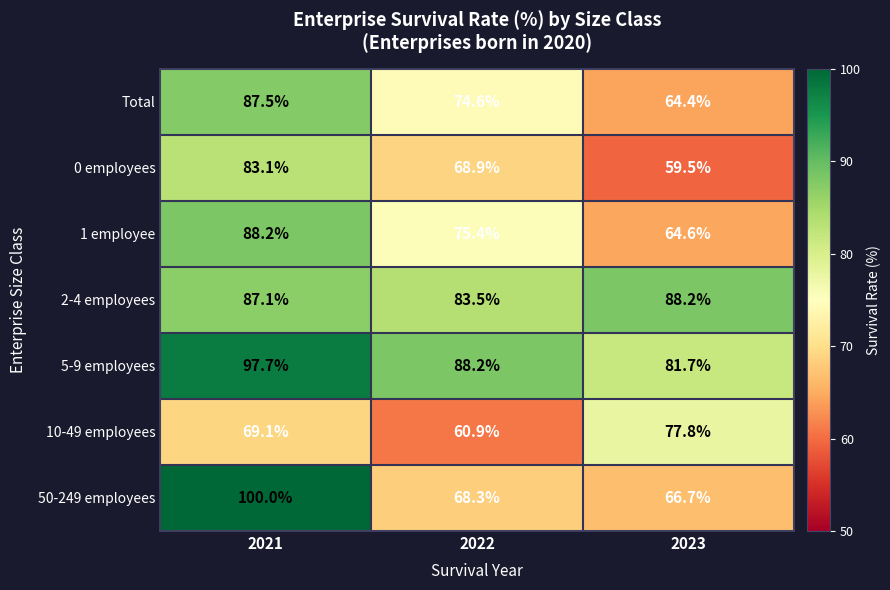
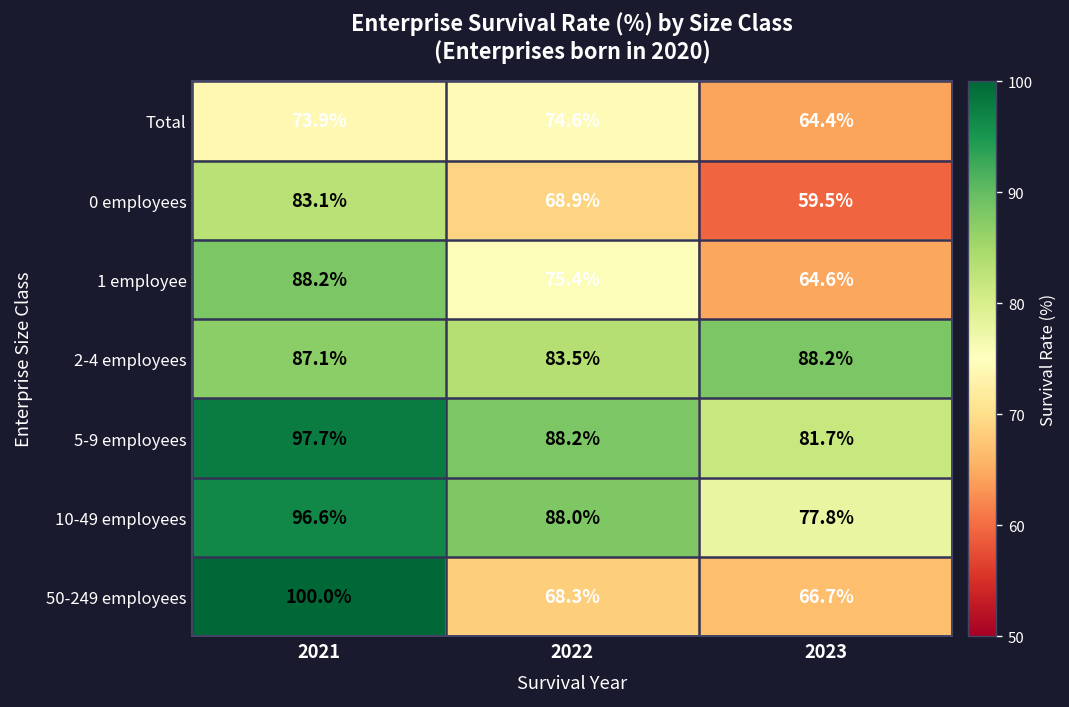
  {
    "Total": {
-     "2021": "87.5%",
+     "2021": "73.9%",
      "2022": "74.6%",
      "2023": "64.4%"
    },
    "0 employees": {
      "2021": "83.1%",
      "2022": "68.9%",
      "2023": "59.5%"
    },
    "1 employee": {
      "2021": "88.2%",
      "2022": "75.4%",
      "2023": "64.6%"
    },
    "2-4 employees": {
      "2021": "87.1%",
      "2022": "83.5%",
      "2023": "88.2%"
    },
    "5-9 employees": {
      "2021": "97.7%",
      "2022": "88.2%",
      "2023": "81.7%"
    },
    "10-49 employees": {
-     "2021": "69.1%",
-     "2022": "60.9%",
+     "2021": "96.6%",
+     "2022": "88.0%",
      "2023": "77.8%"
    },
    "50-249 employees": {
      "2021": "100.0%",
      "2022": "68.3%",
      "2023": "66.7%"
    }
  }
